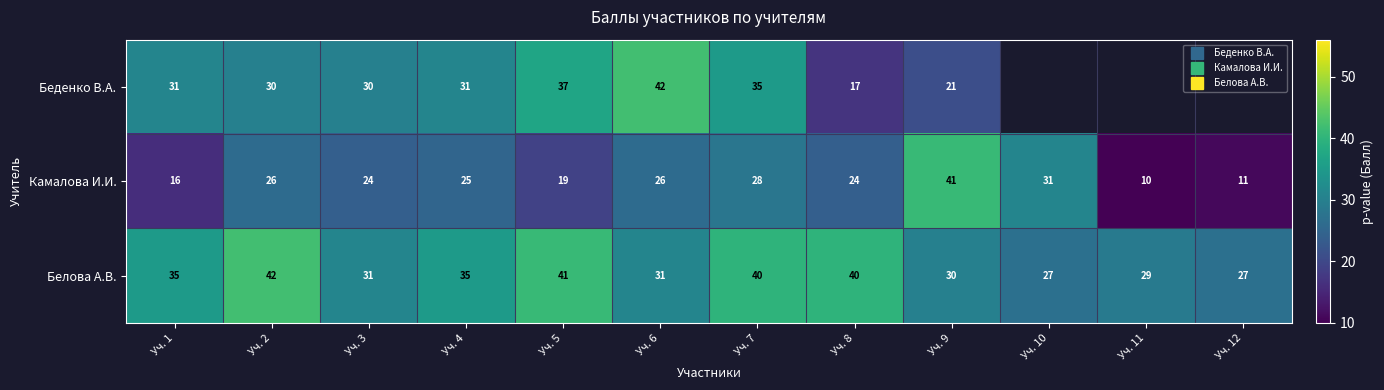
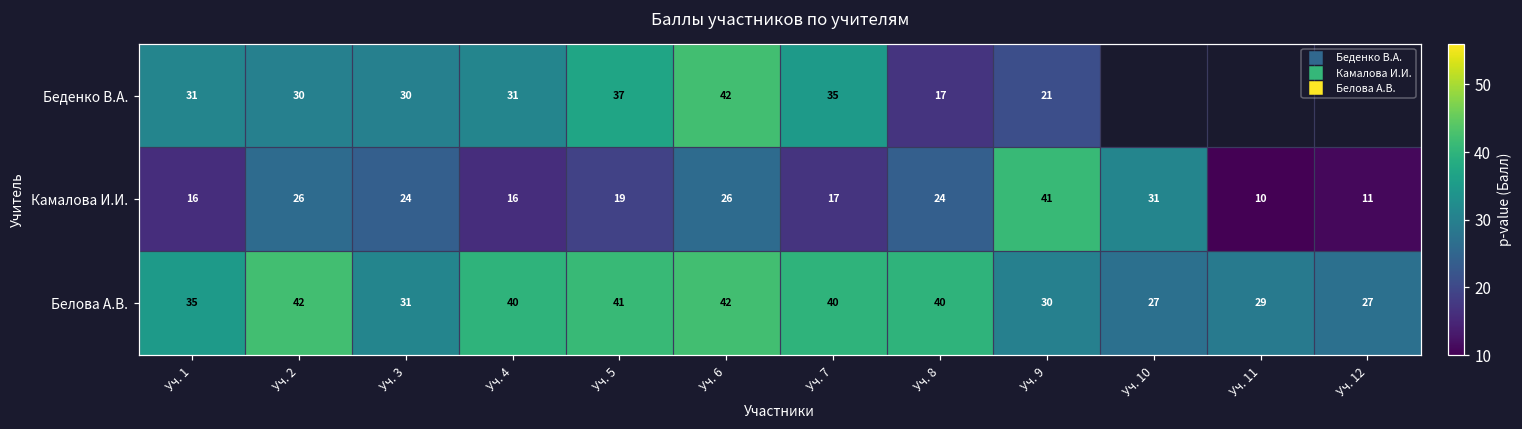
  {
    "Беденко В.А.": {
      "Уч. 1": 31,
      "Уч. 2": 30,
      "Уч. 3": 30,
      "Уч. 4": 31,
      "Уч. 5": 37,
      "Уч. 6": 42,
      "Уч. 7": 35,
      "Уч. 8": 17,
      "Уч. 9": 21
    },
    "Камалова И.И.": {
      "Уч. 1": 16,
      "Уч. 2": 26,
      "Уч. 3": 24,
-     "Уч. 4": 25,
+     "Уч. 4": 16,
      "Уч. 5": 19,
      "Уч. 6": 26,
-     "Уч. 7": 28,
+     "Уч. 7": 17,
      "Уч. 8": 24,
      "Уч. 9": 41,
      "Уч. 10": 31,
      "Уч. 11": 10,
      "Уч. 12": 11
    },
    "Белова А.В.": {
      "Уч. 1": 35,
      "Уч. 2": 42,
      "Уч. 3": 31,
-     "Уч. 4": 35,
+     "Уч. 4": 40,
      "Уч. 5": 41,
-     "Уч. 6": 31,
+     "Уч. 6": 42,
      "Уч. 7": 40,
      "Уч. 8": 40,
      "Уч. 9": 30,
      "Уч. 10": 27,
      "Уч. 11": 29,
      "Уч. 12": 27
    }
  }
